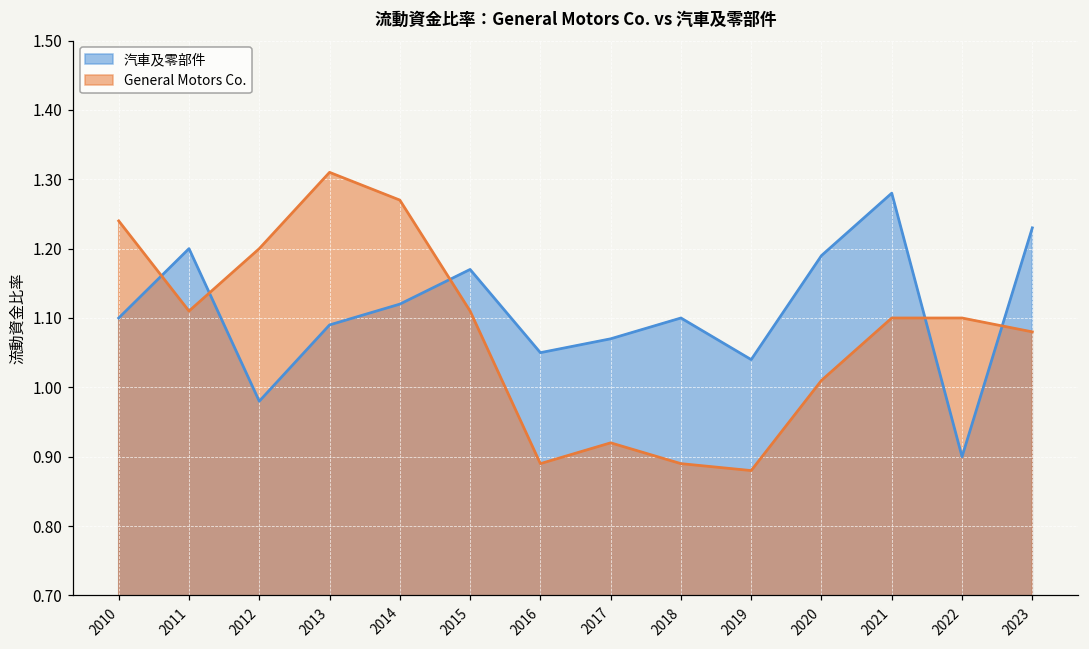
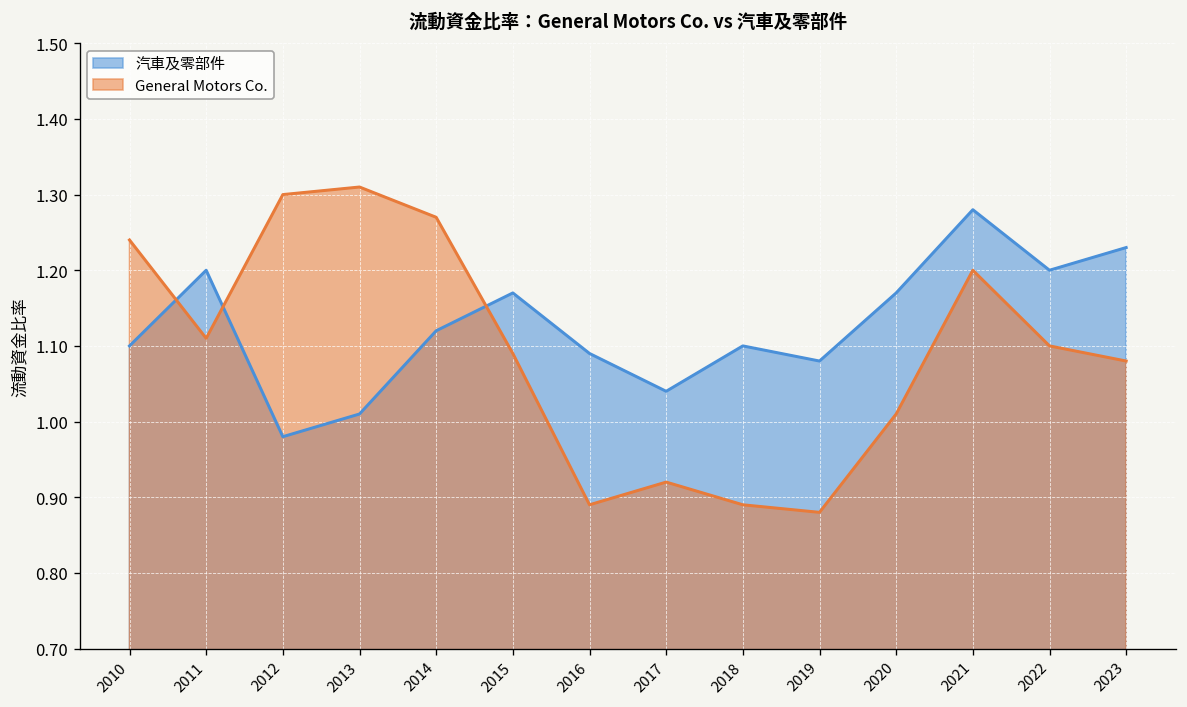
  {
    "汽車及零部件": {
      "2010": 1.10,
      "2011": 1.20,
      "2012": 0.98,
-     "2013": 1.09,
+     "2013": 1.01,
      "2014": 1.12,
      "2015": 1.17,
-     "2016": 1.05,
-     "2017": 1.07,
+     "2016": 1.09,
+     "2017": 1.04,
      "2018": 1.10,
-     "2019": 1.04,
-     "2020": 1.19,
+     "2019": 1.08,
+     "2020": 1.17,
      "2021": 1.28,
-     "2022": 0.9,
+     "2022": 1.2,
      "2023": 1.23
    },
    "General Motors Co.": {
      "2010": 1.24,
      "2011": 1.11,
-     "2012": 1.2,
+     "2012": 1.3,
      "2013": 1.31,
      "2014": 1.27,
-     "2015": 1.11,
+     "2015": 1.09,
      "2016": 0.89,
      "2017": 0.92,
      "2018": 0.89,
      "2019": 0.88,
      "2020": 1.01,
-     "2021": 1.1,
+     "2021": 1.2,
      "2022": 1.10,
      "2023": 1.08
    }
  }
